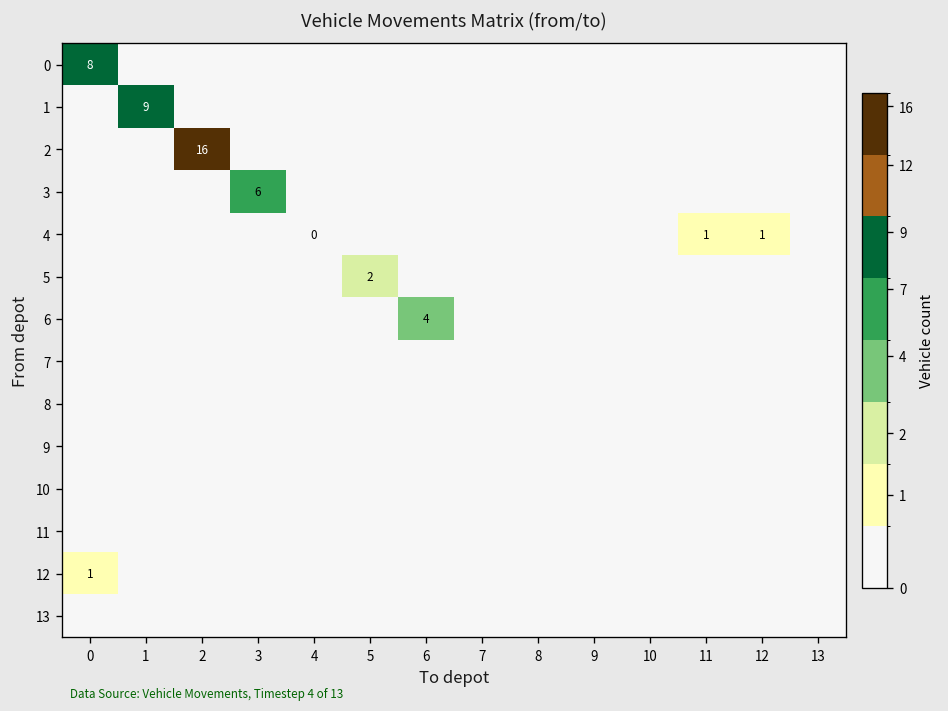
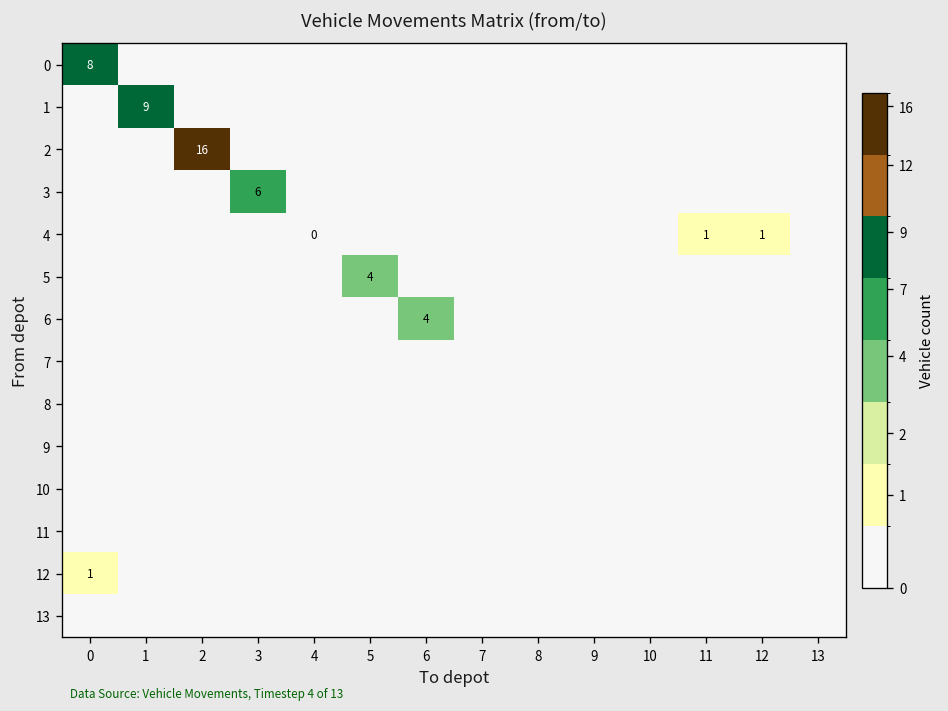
  {
    "0": {
      "0": 8
    },
    "1": {
      "1": 9
    },
    "2": {
      "2": 16
    },
    "3": {
      "3": 6
    },
    "4": {
      "4": 0,
      "11": 1,
      "12": 1
    },
    "5": {
-     "5": 2
+     "5": 4
    },
    "6": {
      "6": 4
    },
    "12": {
      "0": 1
    }
  }
